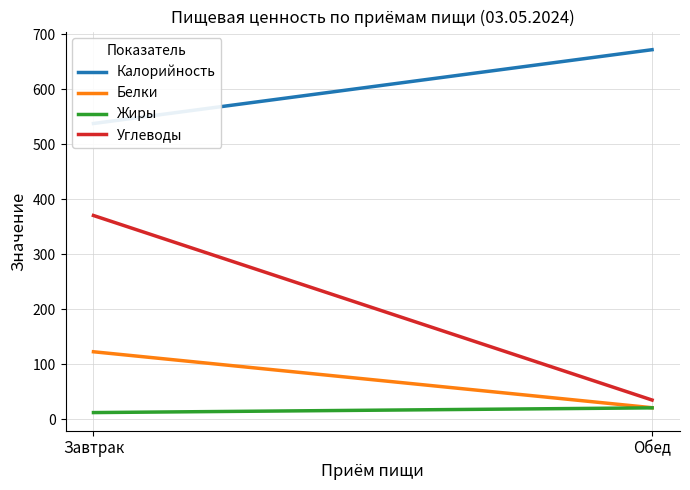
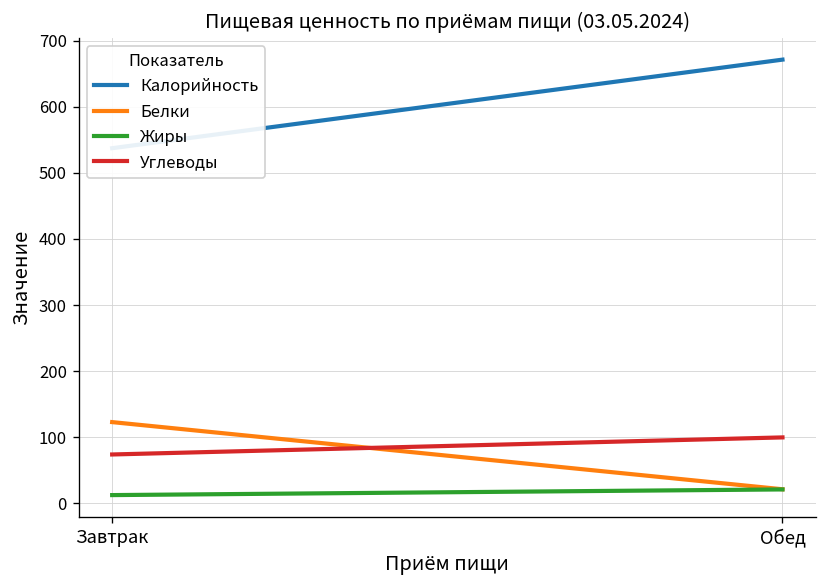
  {
    "Калорийность": {
      "Обед": 670
    },
    "Белки": {
      "Завтрак": 120
    },
    "Жиры": {
      "Завтрак": 10
    },
    "Углеводы": {
-     "Завтрак": 370,
-     "Обед": 30
+     "Завтрак": 70,
+     "Обед": 100
    }
  }
